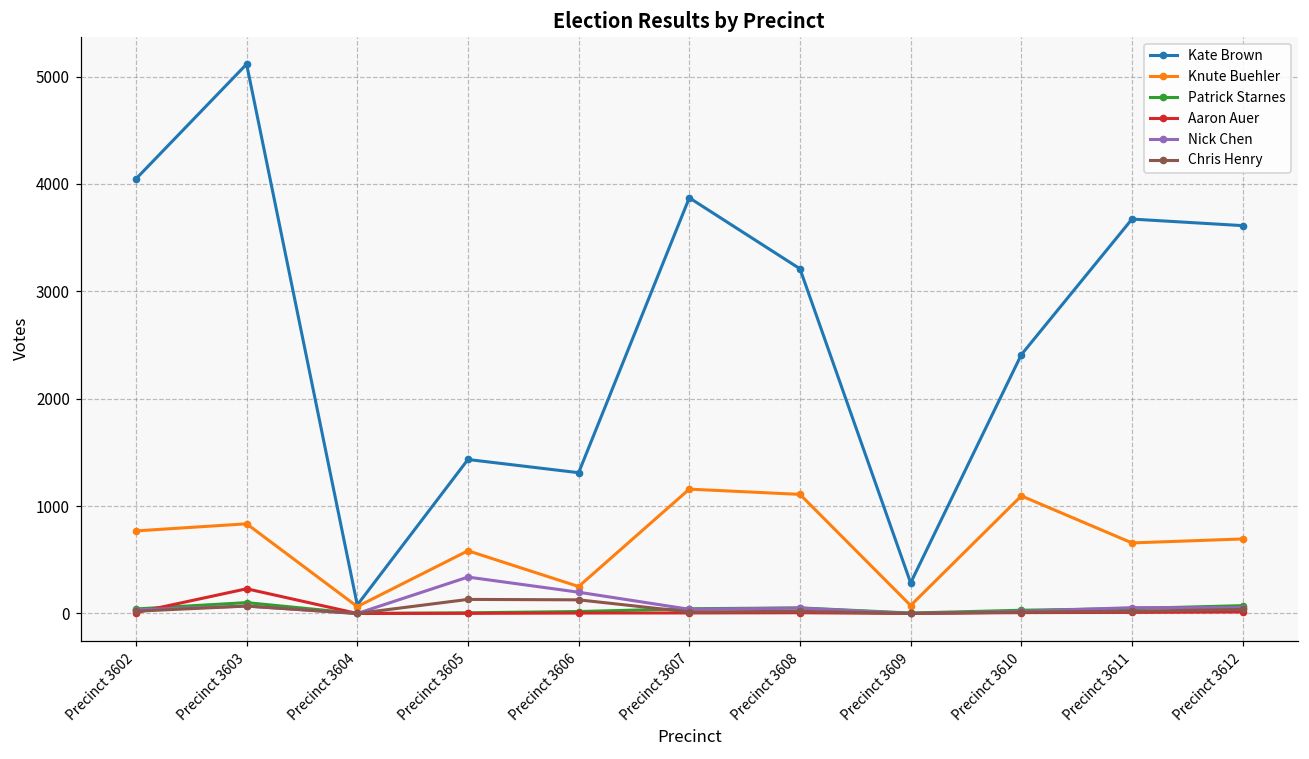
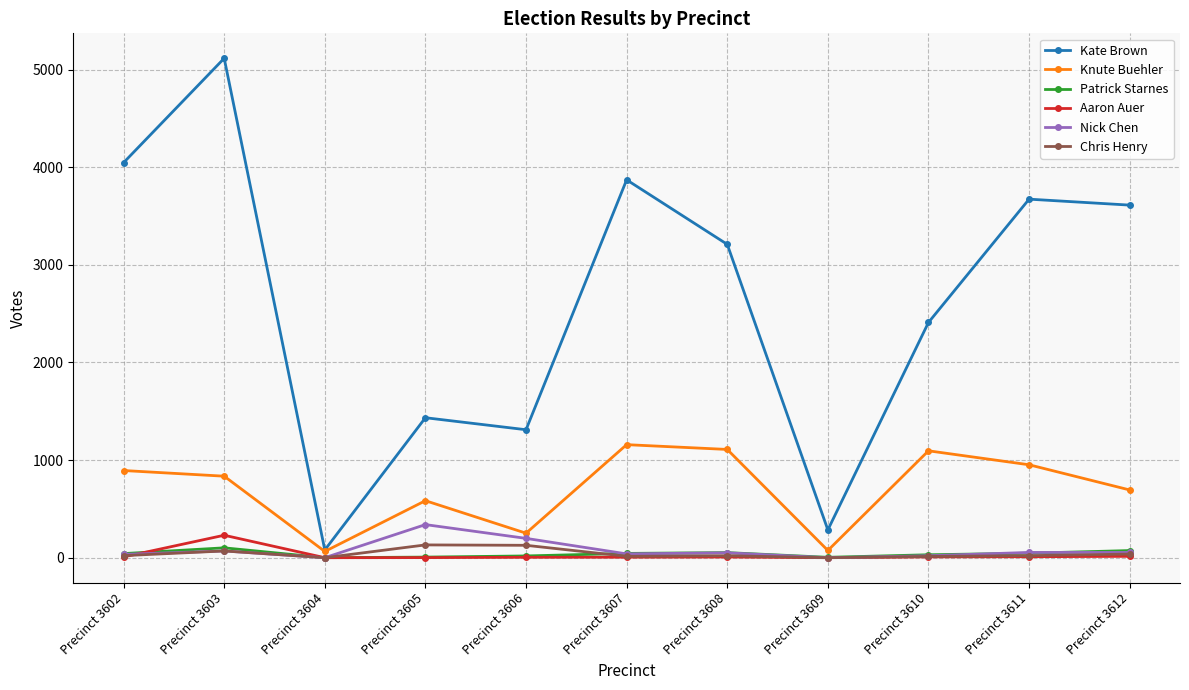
  {
    "Kate Brown": {
      "Precinct 3602": 4000,
      "Precinct 3603": 5100,
      "Precinct 3605": 1400,
      "Precinct 3606": 1300,
      "Precinct 3607": 3900,
      "Precinct 3608": 3200,
      "Precinct 3609": 300,
      "Precinct 3610": 2400,
      "Precinct 3611": 3700,
      "Precinct 3612": 3600
    },
    "Knute Buehler": {
-     "Precinct 3602": 800,
+     "Precinct 3602": 900,
      "Precinct 3603": 800,
      "Precinct 3605": 600,
      "Precinct 3606": 300,
      "Precinct 3607": 1200,
      "Precinct 3608": 1100,
      "Precinct 3609": 100,
      "Precinct 3610": 1100,
-     "Precinct 3611": 700,
+     "Precinct 3611": 1000,
      "Precinct 3612": 700
    },
    "Patrick Starnes": {
      "Precinct 3603": 100
    },
    "Aaron Auer": {
      "Precinct 3603": 200
    },
    "Nick Chen": {
      "Precinct 3605": 300,
      "Precinct 3606": 200
    },
    "Chris Henry": {
      "Precinct 3605": 100,
      "Precinct 3606": 100
    }
  }
